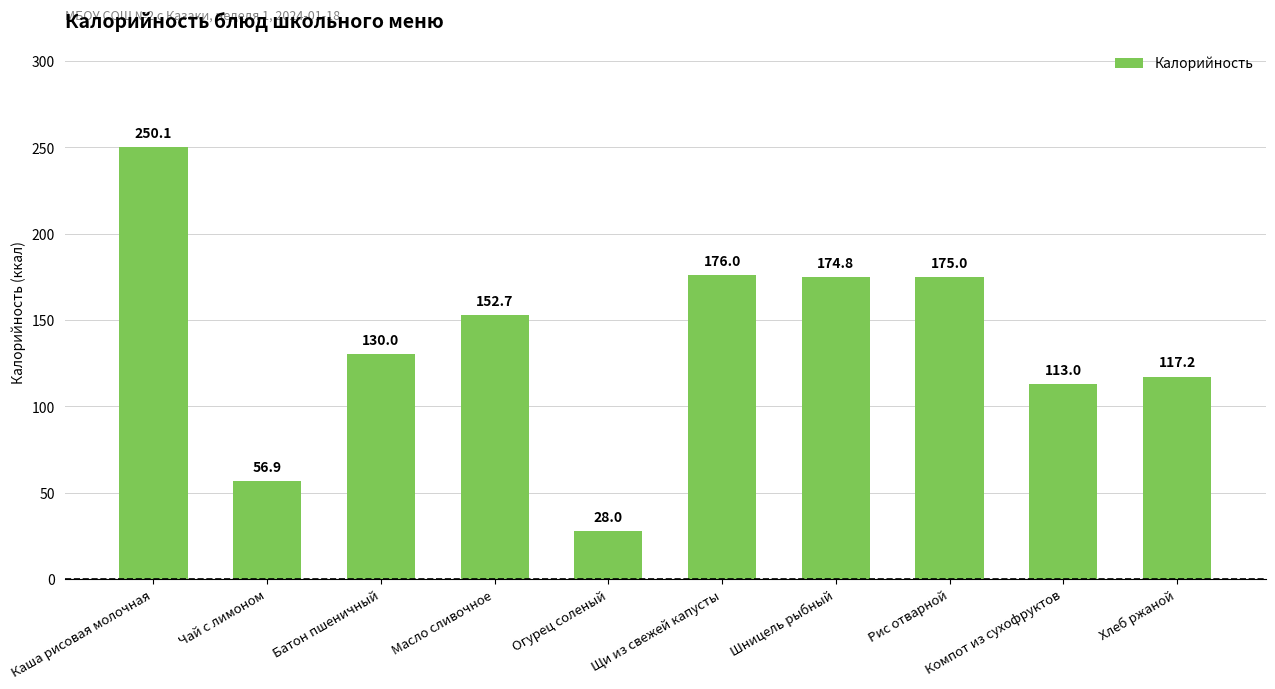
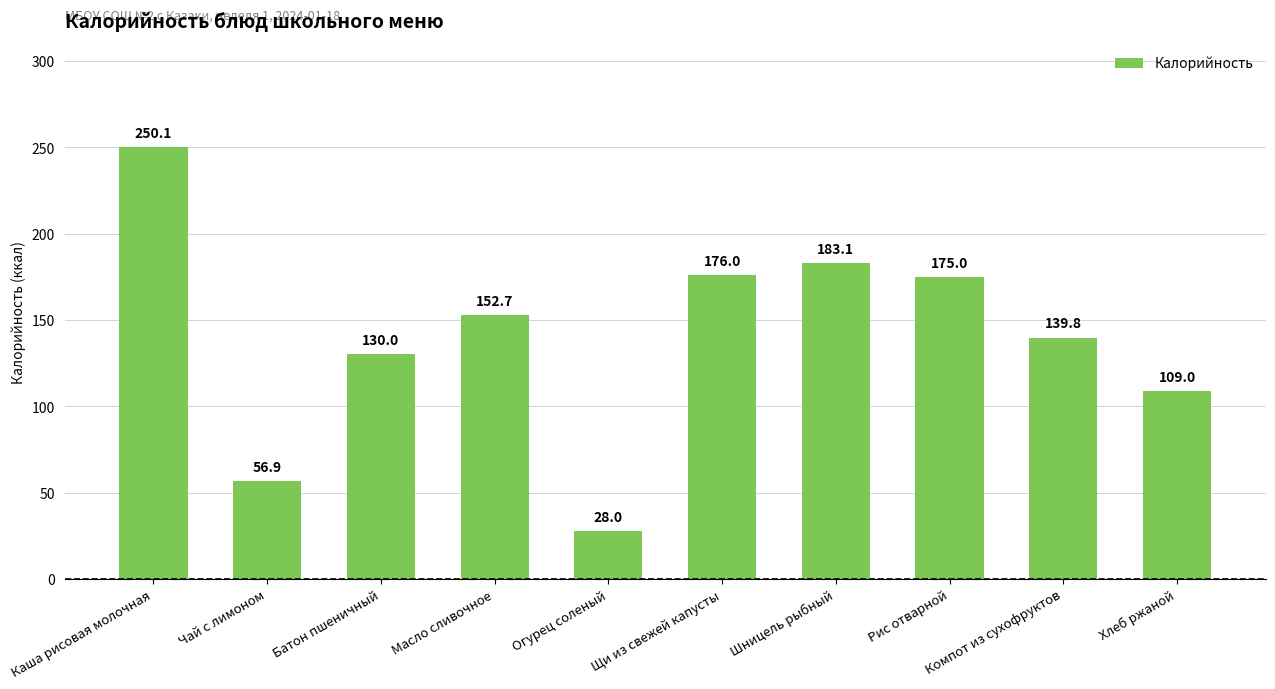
  {
    "Каша рисовая молочная": 250.1,
    "Чай с лимоном": 56.9,
    "Батон пшеничный": 130.0,
    "Масло сливочное": 152.7,
    "Огурец соленый": 28.0,
    "Щи из свежей капусты": 176.0,
-   "Шницель рыбный": 174.8,
+   "Шницель рыбный": 183.1,
    "Рис отварной": 175.0,
-   "Компот из сухофруктов": 113.0,
-   "Хлеб ржаной": 117.2
+   "Компот из сухофруктов": 139.8,
+   "Хлеб ржаной": 109.0
  }
